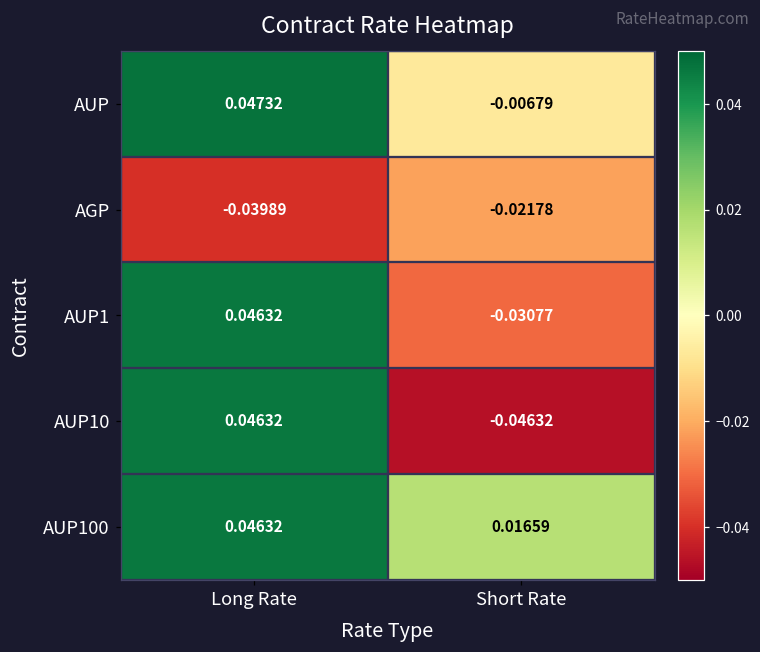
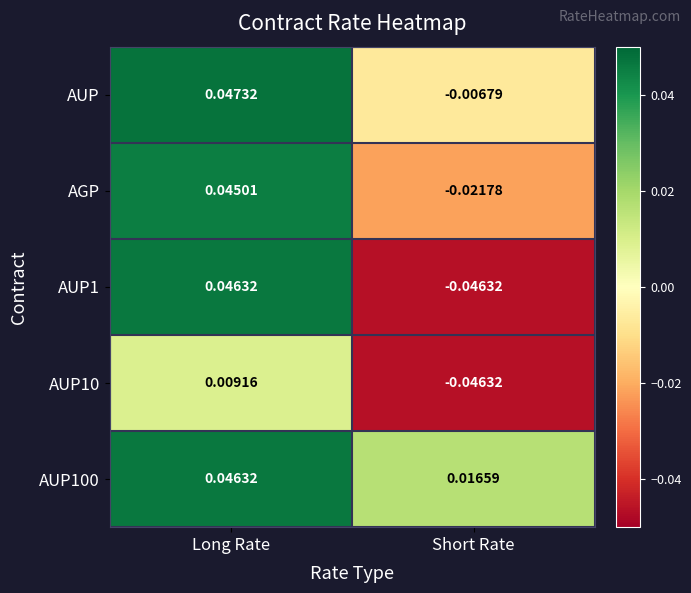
  {
    "AUP": {
      "Long Rate": 0.04732,
      "Short Rate": -0.00679
    },
    "AGP": {
-     "Long Rate": -0.03989,
+     "Long Rate": 0.04501,
      "Short Rate": -0.02178
    },
    "AUP1": {
      "Long Rate": 0.04632,
-     "Short Rate": -0.03077
+     "Short Rate": -0.04632
    },
    "AUP10": {
-     "Long Rate": 0.04632,
+     "Long Rate": 0.00916,
      "Short Rate": -0.04632
    },
    "AUP100": {
      "Long Rate": 0.04632,
      "Short Rate": 0.01659
    }
  }
